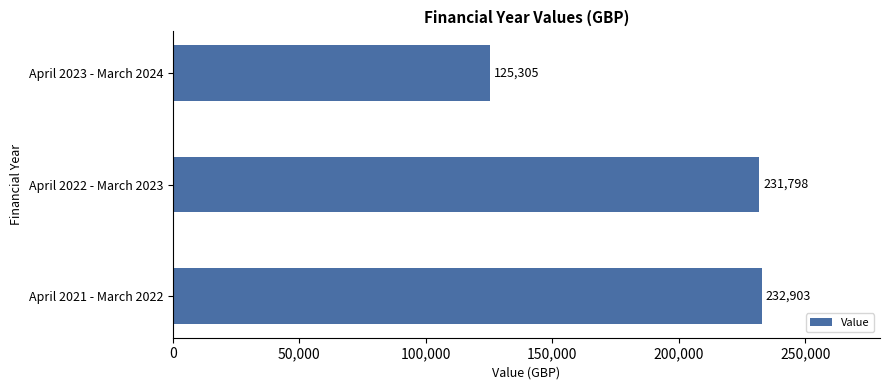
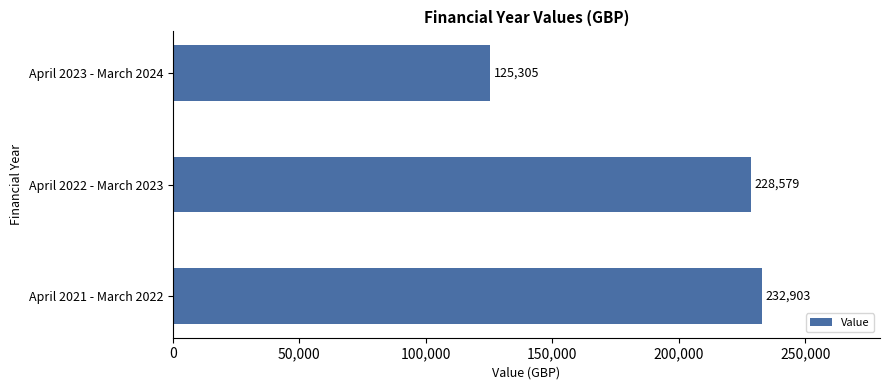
  {
-   "April 2022 - March 2023": "231,798",
+   "April 2022 - March 2023": "228,579",
    "April 2021 - March 2022": "232,903"
  }
